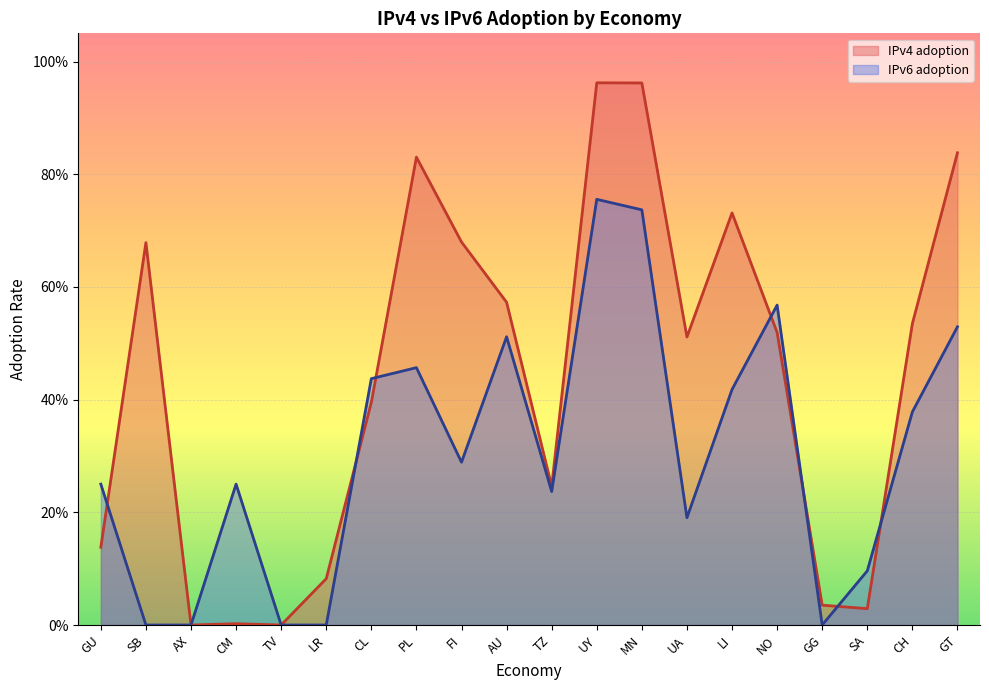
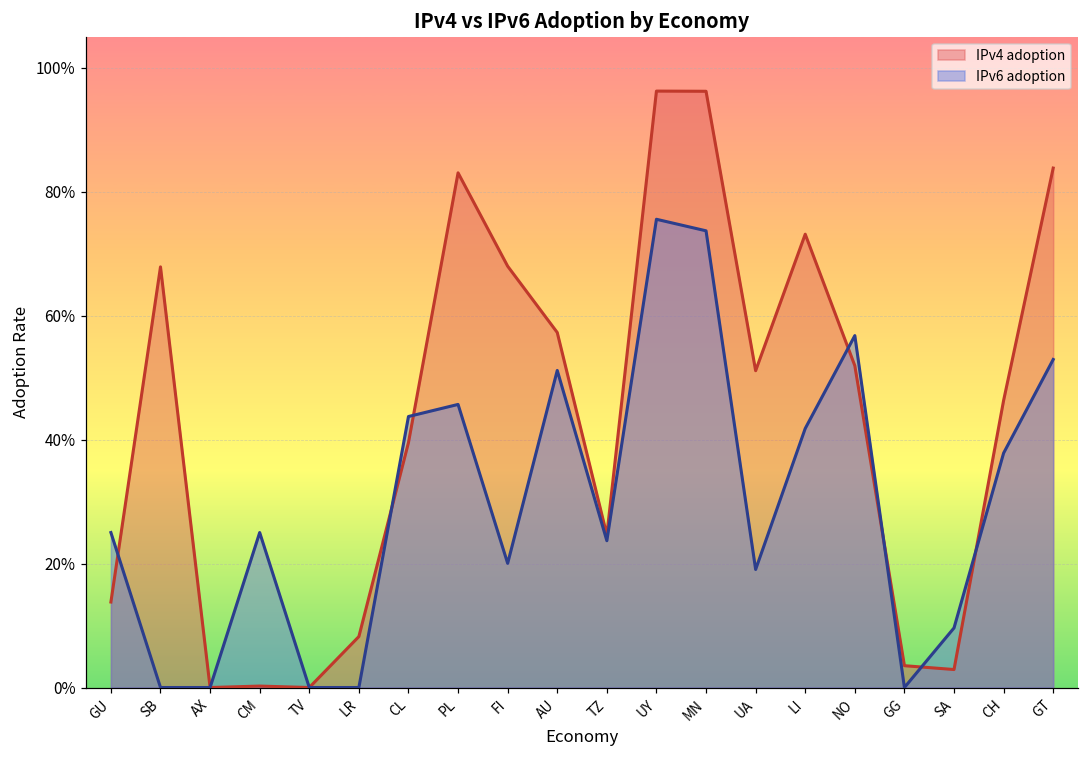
  {
    "IPv4 adoption": {
      "GU": "14%",
      "SB": "68%",
      "CM": "0%",
      "LR": "8%",
      "CL": "40%",
      "PL": "83%",
      "FI": "68%",
      "AU": "57%",
      "TZ": "25%",
      "UY": "96%",
      "MN": "96%",
      "UA": "51%",
      "LI": "73%",
      "NO": "52%",
      "GG": "4%",
      "SA": "3%",
-     "CH": "53%",
+     "CH": "46%",
      "GT": "84%"
    },
    "IPv6 adoption": {
      "GU": "25%",
      "SB": "0%",
      "CM": "25%",
      "LR": "0%",
      "CL": "44%",
      "PL": "46%",
-     "FI": "29%",
+     "FI": "20%",
      "AU": "51%",
      "TZ": "24%",
      "UY": "76%",
      "MN": "74%",
      "UA": "19%",
      "LI": "42%",
      "NO": "57%",
      "GG": "0%",
      "SA": "10%",
      "CH": "38%",
      "GT": "53%"
    }
  }
